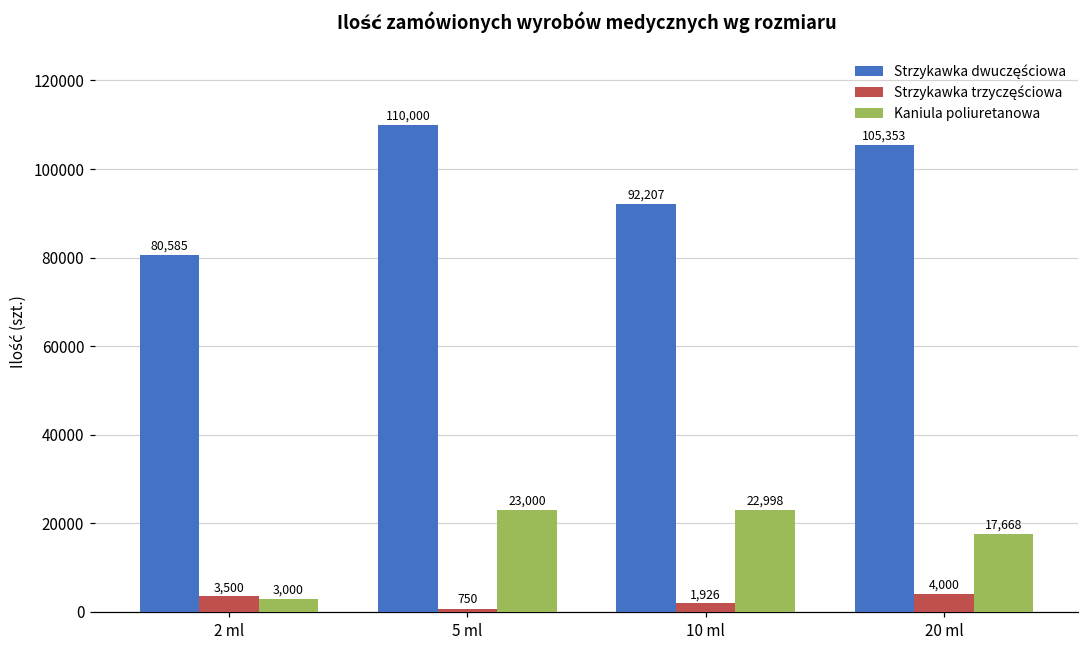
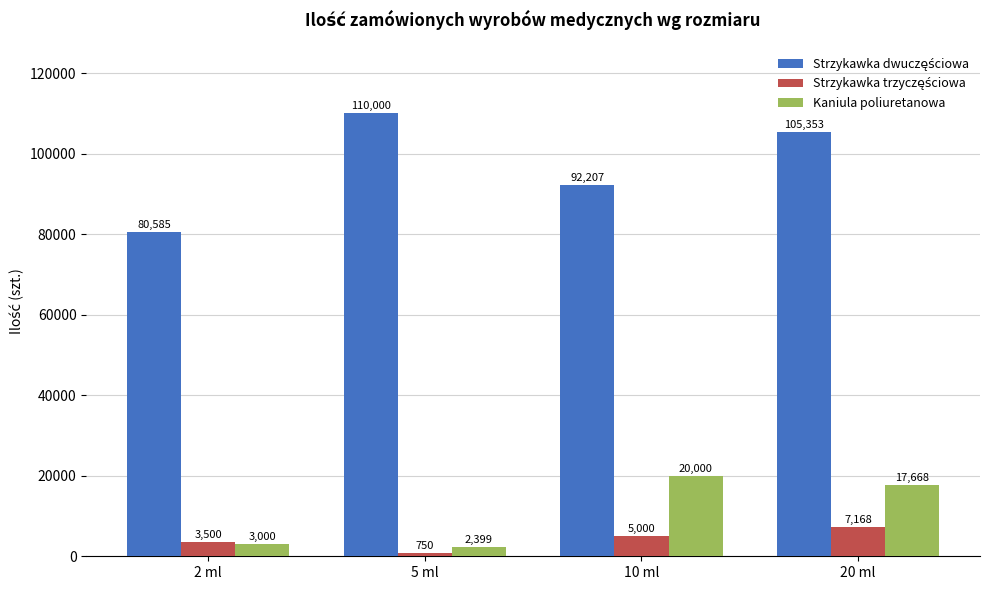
  {
    "Strzykawka dwuczęściowa": {
      "2 ml": "80,585",
      "5 ml": "110,000",
      "10 ml": "92,207",
      "20 ml": "105,353"
    },
    "Strzykawka trzyczęściowa": {
      "2 ml": "3,500",
      "5 ml": "750",
-     "10 ml": "1,926",
-     "20 ml": "4,000"
+     "10 ml": "5,000",
+     "20 ml": "7,168"
    },
    "Kaniula poliuretanowa": {
      "2 ml": "3,000",
-     "5 ml": "23,000",
-     "10 ml": "22,998",
+     "5 ml": "2,399",
+     "10 ml": "20,000",
      "20 ml": "17,668"
    }
  }
